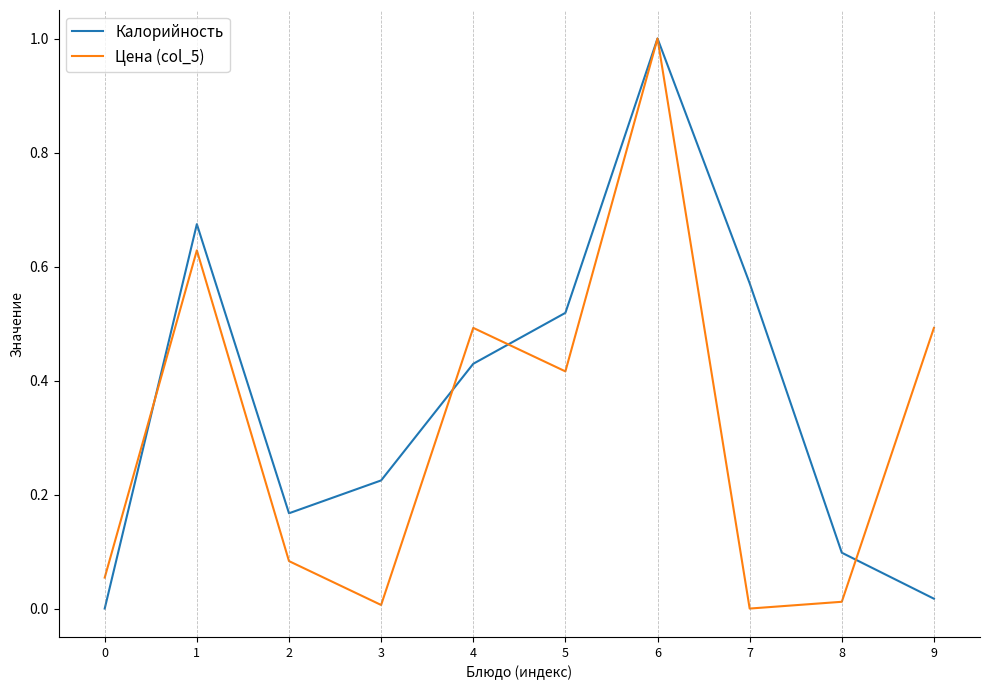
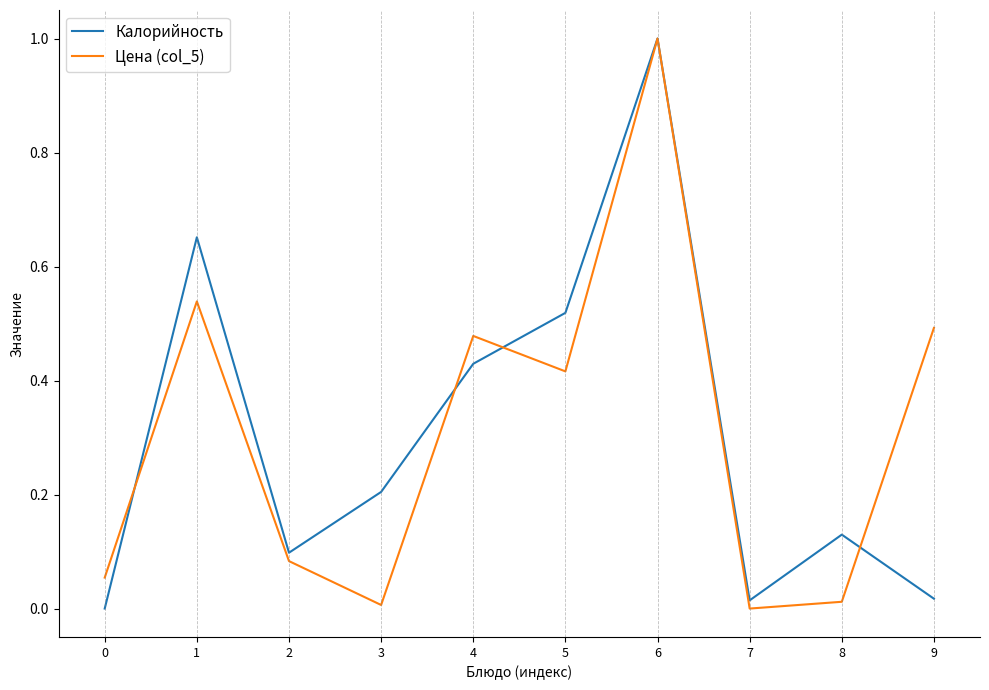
  {
    "Калорийность": {
      "0": 0.00,
-     "1": 0.67,
-     "2": 0.17,
-     "3": 0.22,
+     "1": 0.65,
+     "2": 0.10,
+     "3": 0.20,
      "4": 0.43,
      "5": 0.52,
-     "7": 0.57,
-     "8": 0.10,
+     "7": 0.01,
+     "8": 0.13,
      "9": 0.02
    },
    "Цена (col_5)": {
      "0": 0.05,
-     "1": 0.63,
+     "1": 0.54,
      "2": 0.08,
      "3": 0.01,
-     "4": 0.49,
+     "4": 0.48,
      "5": 0.42,
      "7": 0.00,
      "8": 0.01,
      "9": 0.49
    }
  }
